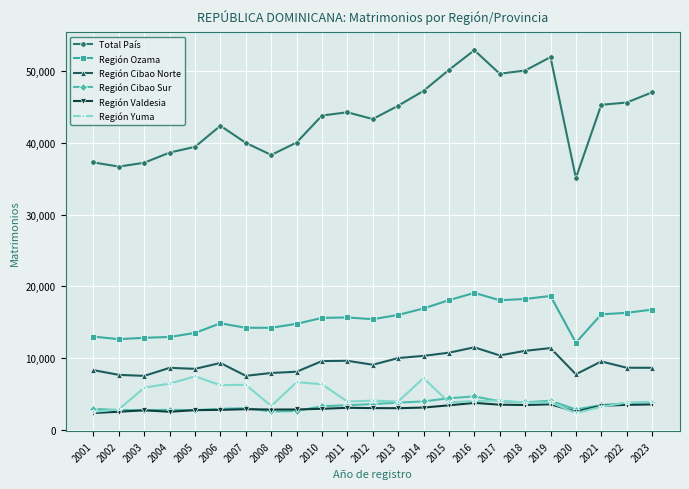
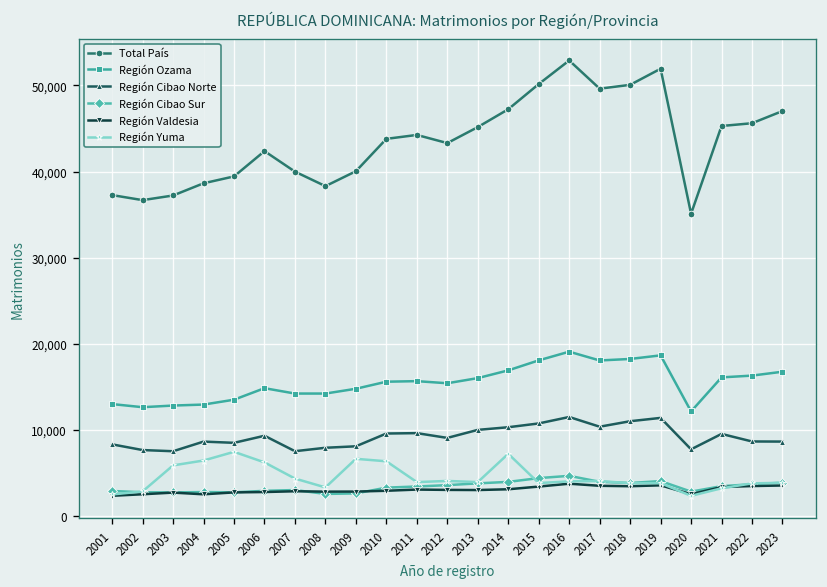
  {
    "Región Yuma": {
      "2003": "6,000",
      "2004": "6,000",
      "2005": "7,000",
      "2006": "6,000",
-     "2007": "6,000",
+     "2007": "4,000",
      "2008": "3,000",
      "2009": "7,000",
      "2010": "6,000",
      "2011": "4,000",
      "2012": "4,000",
      "2014": "7,000",
      "2015": "4,000"
    }
  }
